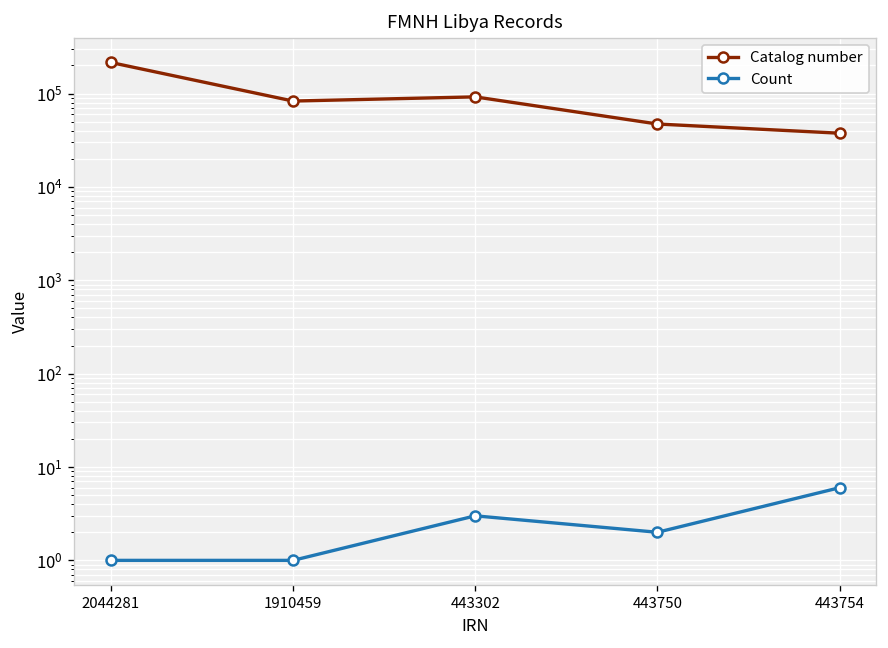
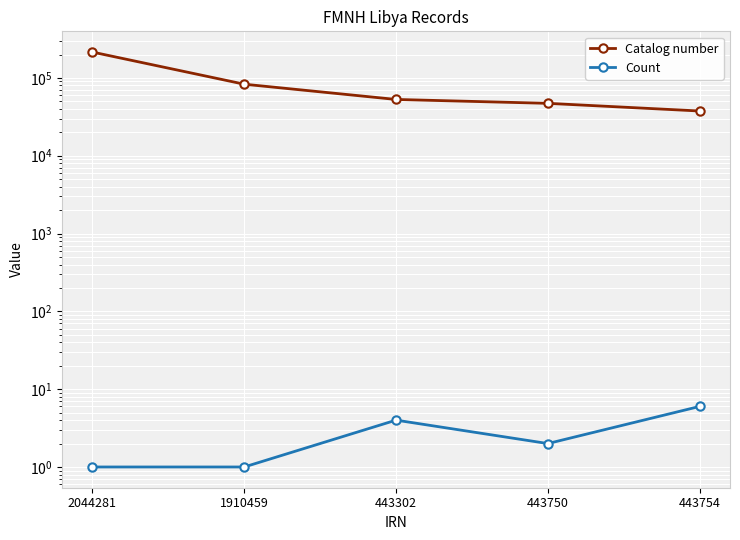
  {
    "Catalog number": {
      "2044281": 210000,
      "1910459": 80000,
-     "443302": 90000,
+     "443302": 50000,
      "443750": 50000,
      "443754": 40000
    },
    "Count": {
      "2044281": 1,
      "1910459": 1,
-     "443302": 3,
+     "443302": 4,
      "443750": 2,
      "443754": 6
    }
  }
